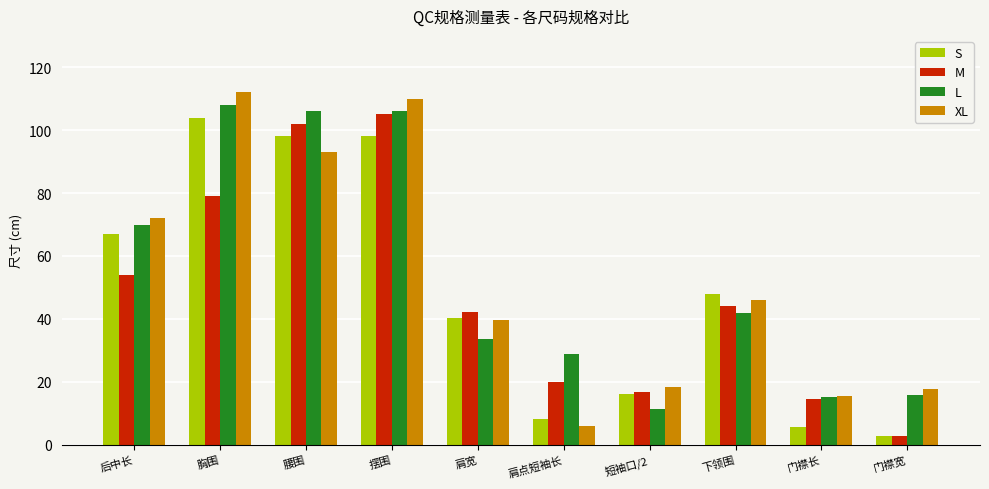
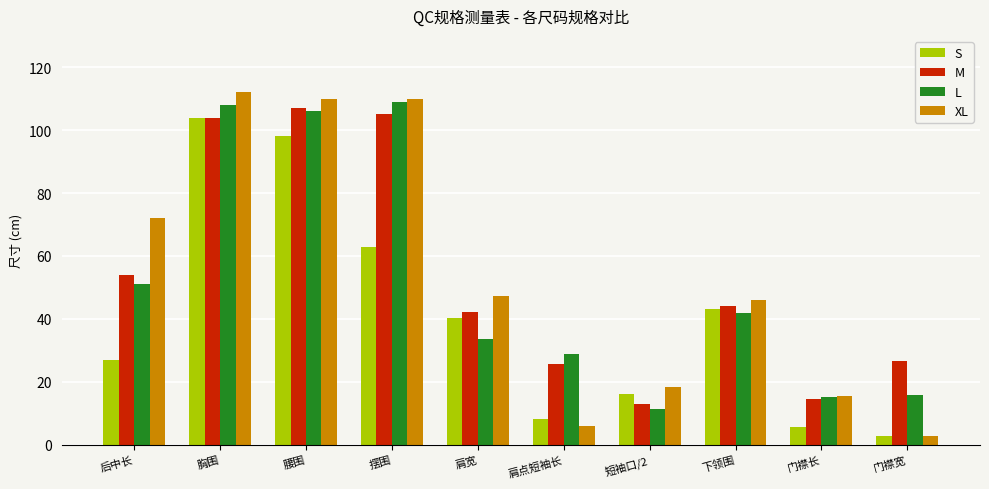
  {
    "S": {
-     "后中长": 67,
+     "后中长": 27,
      "胸围": 104,
      "腰围": 98,
-     "摆围": 98,
+     "摆围": 63,
      "肩宽": 40,
      "肩点短袖长": 8,
      "短袖口/2": 16,
-     "下领围": 48,
+     "下领围": 43,
      "门襟长": 6,
      "门襟宽": 3
    },
    "M": {
      "后中长": 54,
-     "胸围": 79,
-     "腰围": 102,
+     "胸围": 104,
+     "腰围": 107,
      "摆围": 105,
      "肩宽": 42,
-     "肩点短袖长": 20,
-     "短袖口/2": 17,
+     "肩点短袖长": 26,
+     "短袖口/2": 13,
      "下领围": 44,
      "门襟长": 15,
-     "门襟宽": 3
+     "门襟宽": 27
    },
    "L": {
-     "后中长": 70,
+     "后中长": 51,
      "胸围": 108,
      "腰围": 106,
-     "摆围": 106,
+     "摆围": 109,
      "肩宽": 34,
      "肩点短袖长": 29,
      "短袖口/2": 11,
      "下领围": 42,
      "门襟长": 15,
      "门襟宽": 16
    },
    "XL": {
      "后中长": 72,
      "胸围": 112,
-     "腰围": 93,
+     "腰围": 110,
      "摆围": 110,
-     "肩宽": 40,
+     "肩宽": 47,
      "肩点短袖长": 6,
      "短袖口/2": 18,
      "下领围": 46,
      "门襟长": 16,
-     "门襟宽": 18
+     "门襟宽": 3
    }
  }
